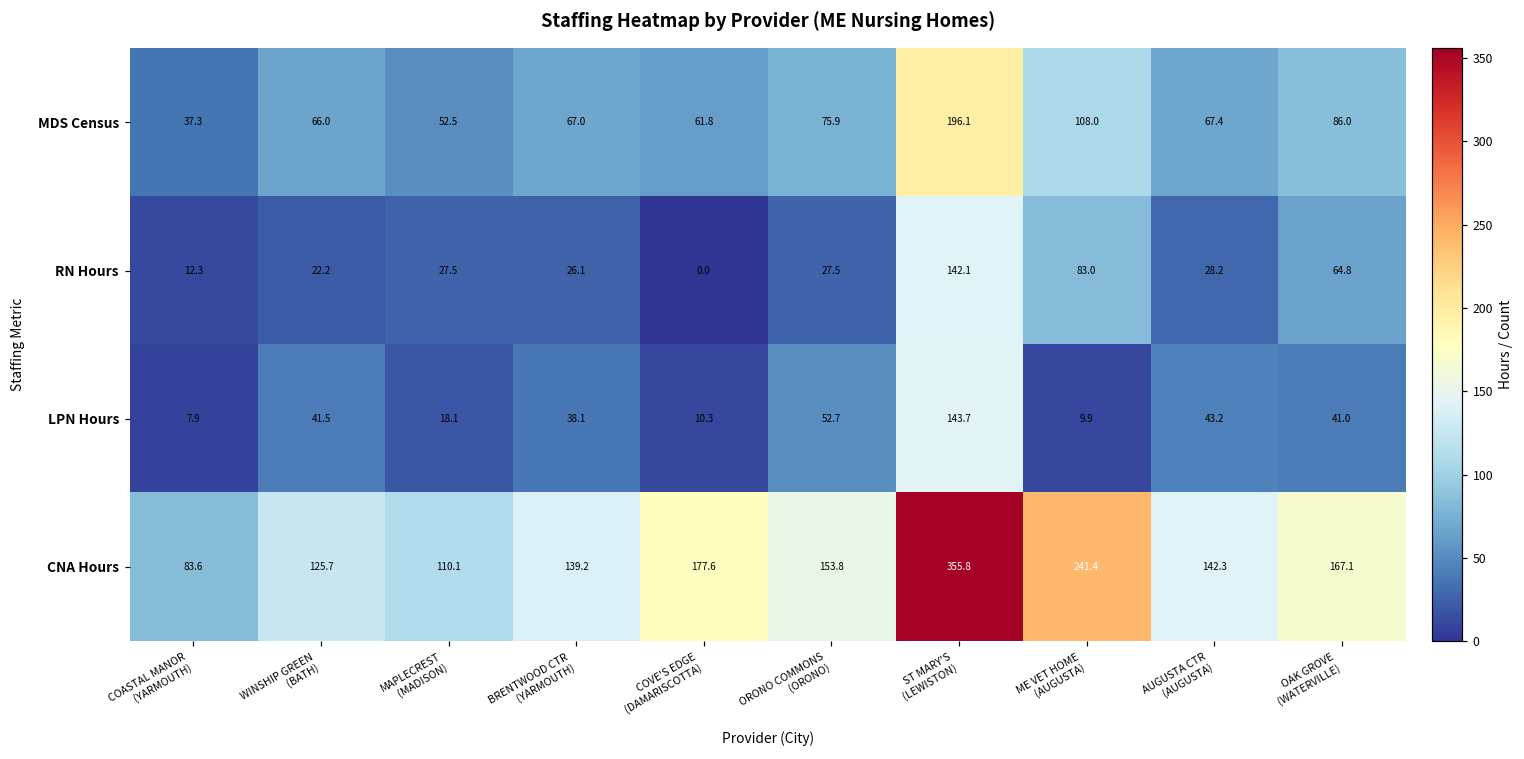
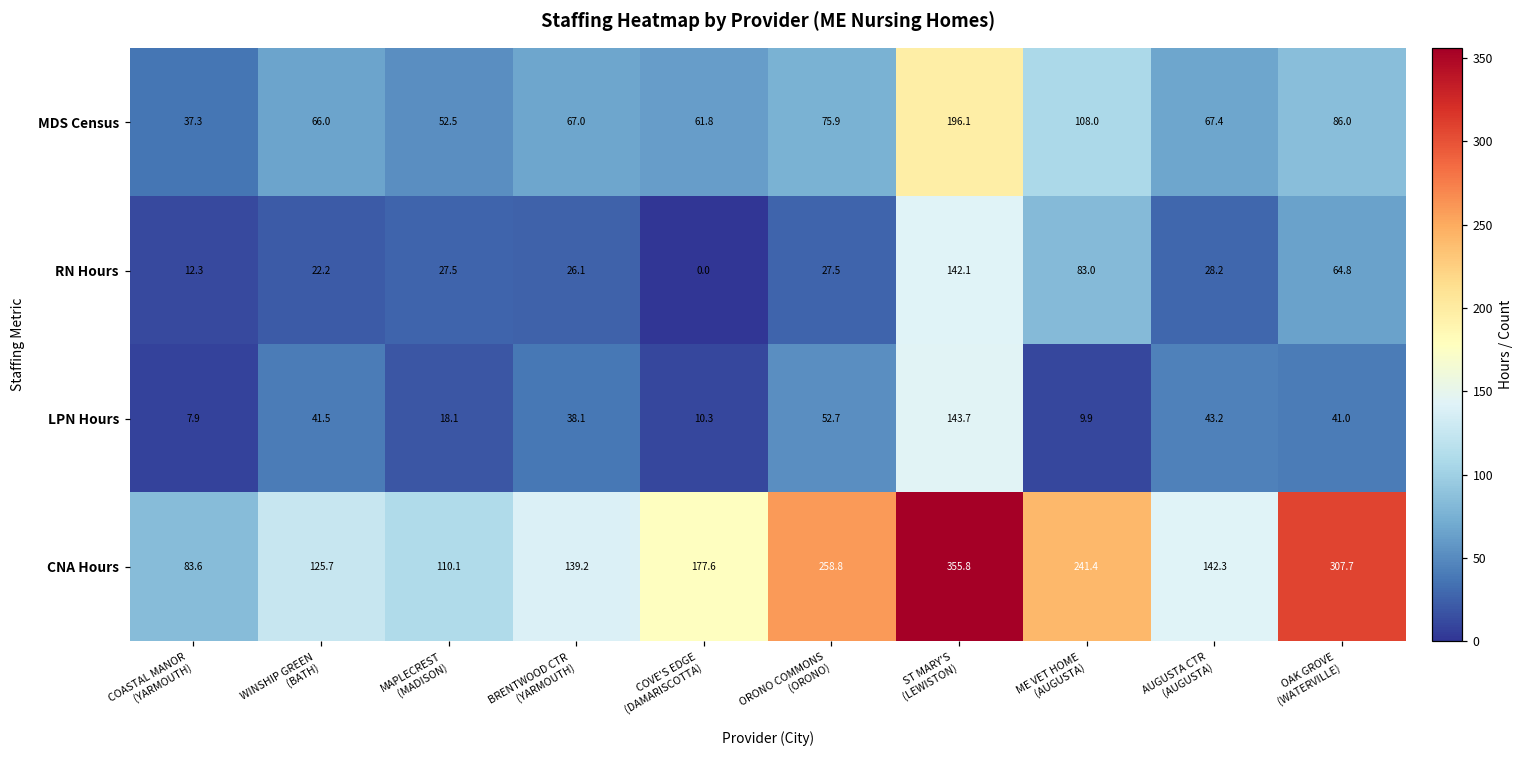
  {
    "MDS Census": {
      "COASTAL MANOR (YARMOUTH)": 37.3,
      "WINSHIP GREEN (BATH)": 66.0,
      "MAPLECREST (MADISON)": 52.5,
      "BRENTWOOD CTR (YARMOUTH)": 67.0,
      "COVE'S EDGE (DAMARISCOTTA)": 61.8,
      "ORONO COMMONS (ORONO)": 75.9,
      "ST MARY'S (LEWISTON)": 196.1,
      "ME VET HOME (AUGUSTA)": 108.0,
      "AUGUSTA CTR (AUGUSTA)": 67.4,
      "OAK GROVE (WATERVILLE)": 86.0
    },
    "RN Hours": {
      "COASTAL MANOR (YARMOUTH)": 12.3,
      "WINSHIP GREEN (BATH)": 22.2,
      "MAPLECREST (MADISON)": 27.5,
      "BRENTWOOD CTR (YARMOUTH)": 26.1,
      "COVE'S EDGE (DAMARISCOTTA)": 0.0,
      "ORONO COMMONS (ORONO)": 27.5,
      "ST MARY'S (LEWISTON)": 142.1,
      "ME VET HOME (AUGUSTA)": 83.0,
      "AUGUSTA CTR (AUGUSTA)": 28.2,
      "OAK GROVE (WATERVILLE)": 64.8
    },
    "LPN Hours": {
      "COASTAL MANOR (YARMOUTH)": 7.9,
      "WINSHIP GREEN (BATH)": 41.5,
      "MAPLECREST (MADISON)": 18.1,
      "BRENTWOOD CTR (YARMOUTH)": 38.1,
      "COVE'S EDGE (DAMARISCOTTA)": 10.3,
      "ORONO COMMONS (ORONO)": 52.7,
      "ST MARY'S (LEWISTON)": 143.7,
      "ME VET HOME (AUGUSTA)": 9.9,
      "AUGUSTA CTR (AUGUSTA)": 43.2,
      "OAK GROVE (WATERVILLE)": 41.0
    },
    "CNA Hours": {
      "COASTAL MANOR (YARMOUTH)": 83.6,
      "WINSHIP GREEN (BATH)": 125.7,
      "MAPLECREST (MADISON)": 110.1,
      "BRENTWOOD CTR (YARMOUTH)": 139.2,
      "COVE'S EDGE (DAMARISCOTTA)": 177.6,
-     "ORONO COMMONS (ORONO)": 153.8,
+     "ORONO COMMONS (ORONO)": 258.8,
      "ST MARY'S (LEWISTON)": 355.8,
      "ME VET HOME (AUGUSTA)": 241.4,
      "AUGUSTA CTR (AUGUSTA)": 142.3,
-     "OAK GROVE (WATERVILLE)": 167.1
+     "OAK GROVE (WATERVILLE)": 307.7
    }
  }
